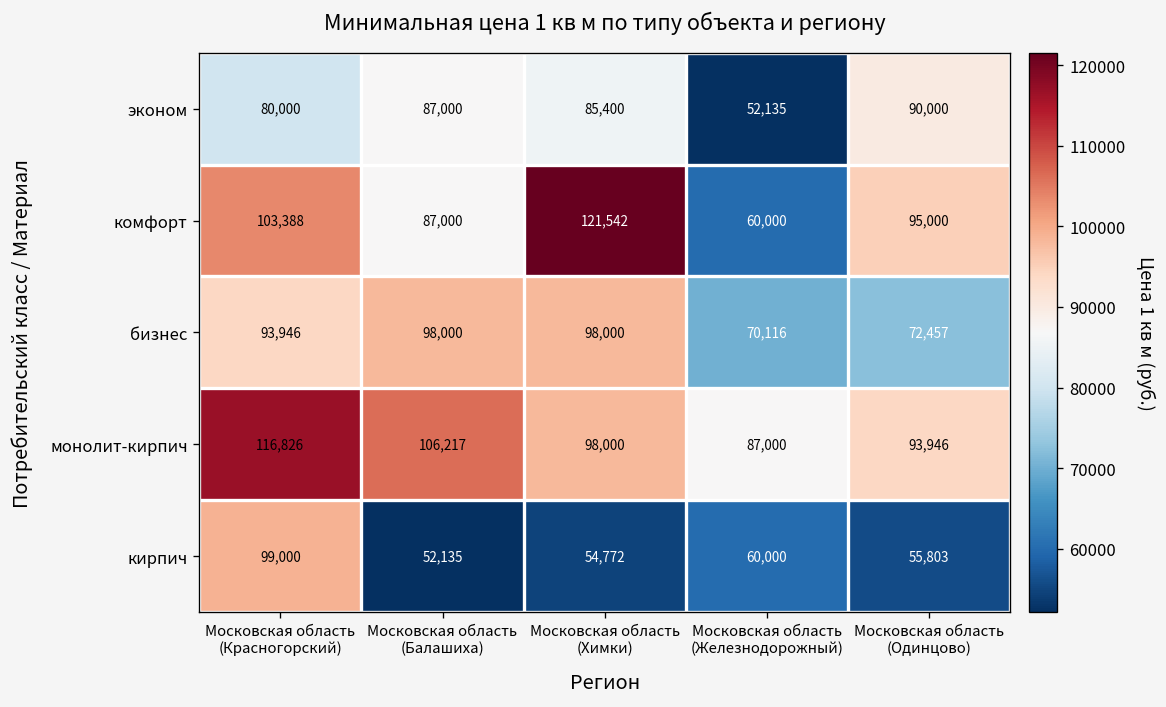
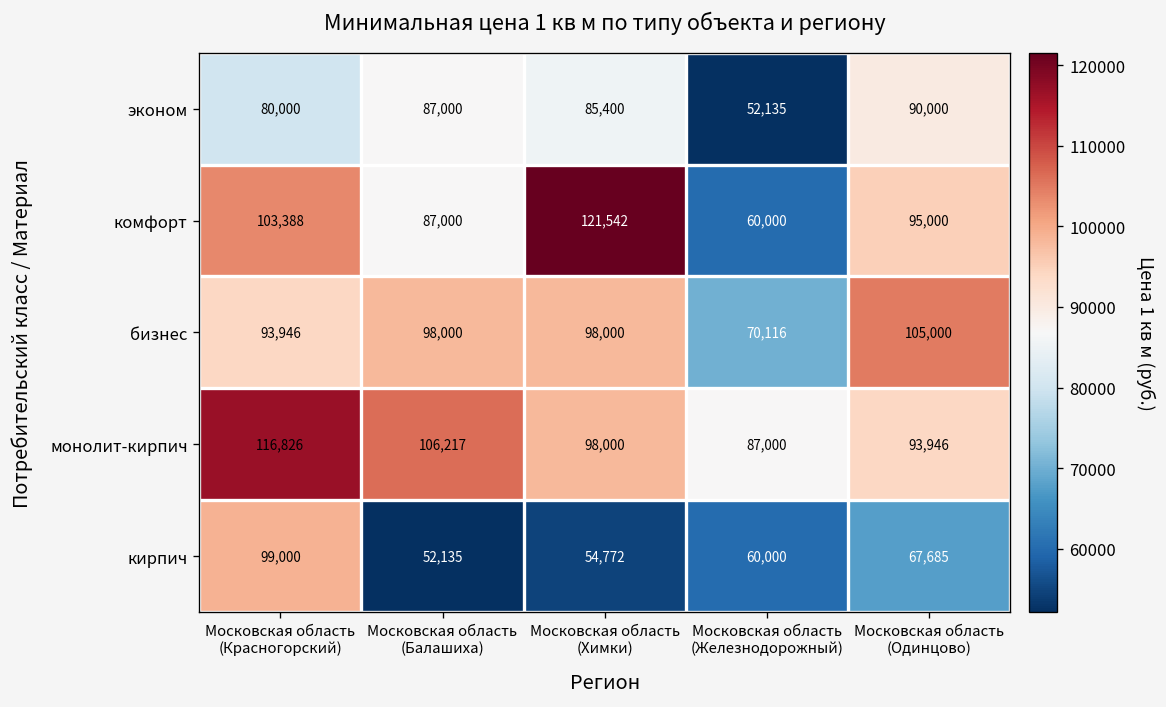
  {
    "эконом": {
      "Московская область (Красногорский)": "80,000",
      "Московская область (Балашиха)": "87,000",
      "Московская область (Химки)": "85,400",
      "Московская область (Железнодорожный)": "52,135",
      "Московская область (Одинцово)": "90,000"
    },
    "комфорт": {
      "Московская область (Красногорский)": "103,388",
      "Московская область (Балашиха)": "87,000",
      "Московская область (Химки)": "121,542",
      "Московская область (Железнодорожный)": "60,000",
      "Московская область (Одинцово)": "95,000"
    },
    "бизнес": {
      "Московская область (Красногорский)": "93,946",
      "Московская область (Балашиха)": "98,000",
      "Московская область (Химки)": "98,000",
      "Московская область (Железнодорожный)": "70,116",
-     "Московская область (Одинцово)": "72,457"
+     "Московская область (Одинцово)": "105,000"
    },
    "монолит-кирпич": {
      "Московская область (Красногорский)": "116,826",
      "Московская область (Балашиха)": "106,217",
      "Московская область (Химки)": "98,000",
      "Московская область (Железнодорожный)": "87,000",
      "Московская область (Одинцово)": "93,946"
    },
    "кирпич": {
      "Московская область (Красногорский)": "99,000",
      "Московская область (Балашиха)": "52,135",
      "Московская область (Химки)": "54,772",
      "Московская область (Железнодорожный)": "60,000",
-     "Московская область (Одинцово)": "55,803"
+     "Московская область (Одинцово)": "67,685"
    }
  }
